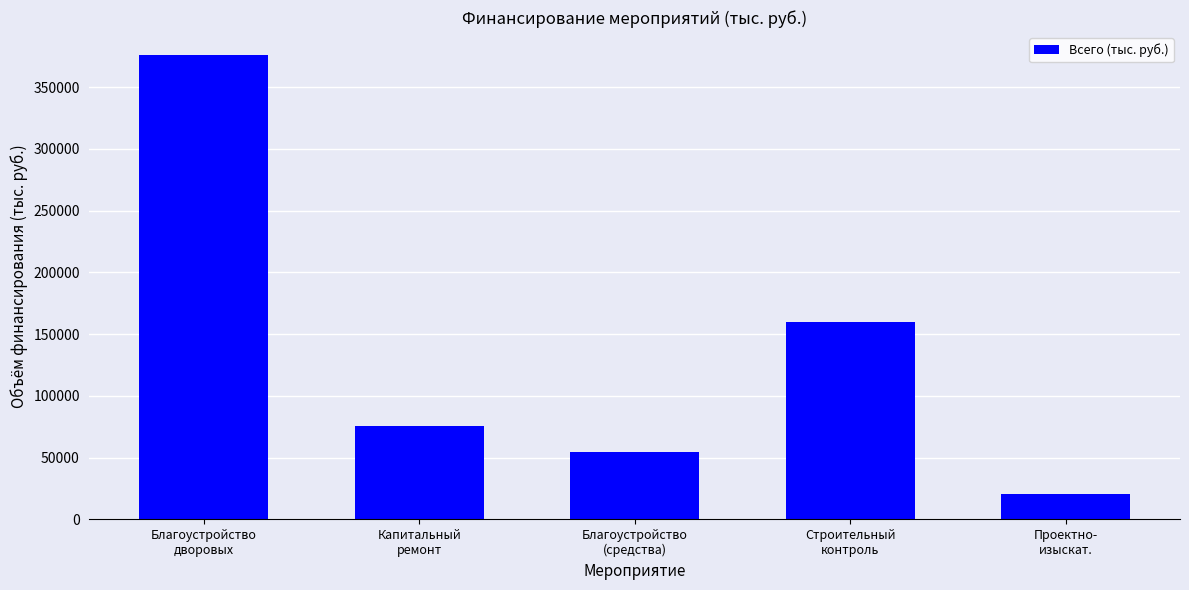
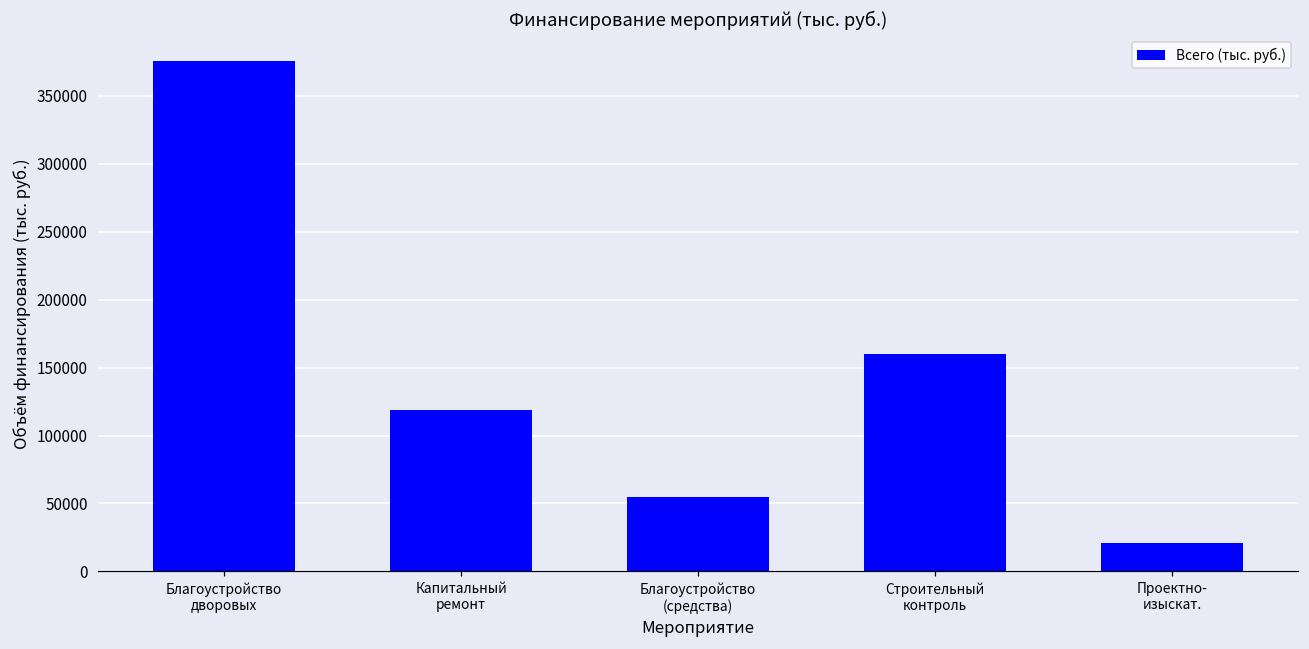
  {
    "Благоустройство дворовых": 376000,
-   "Капитальный ремонт": 76000,
+   "Капитальный ремонт": 119000,
    "Благоустройство (средства)": 54000,
    "Строительный контроль": 160000,
    "Проектно- изыскат.": 21000
  }
